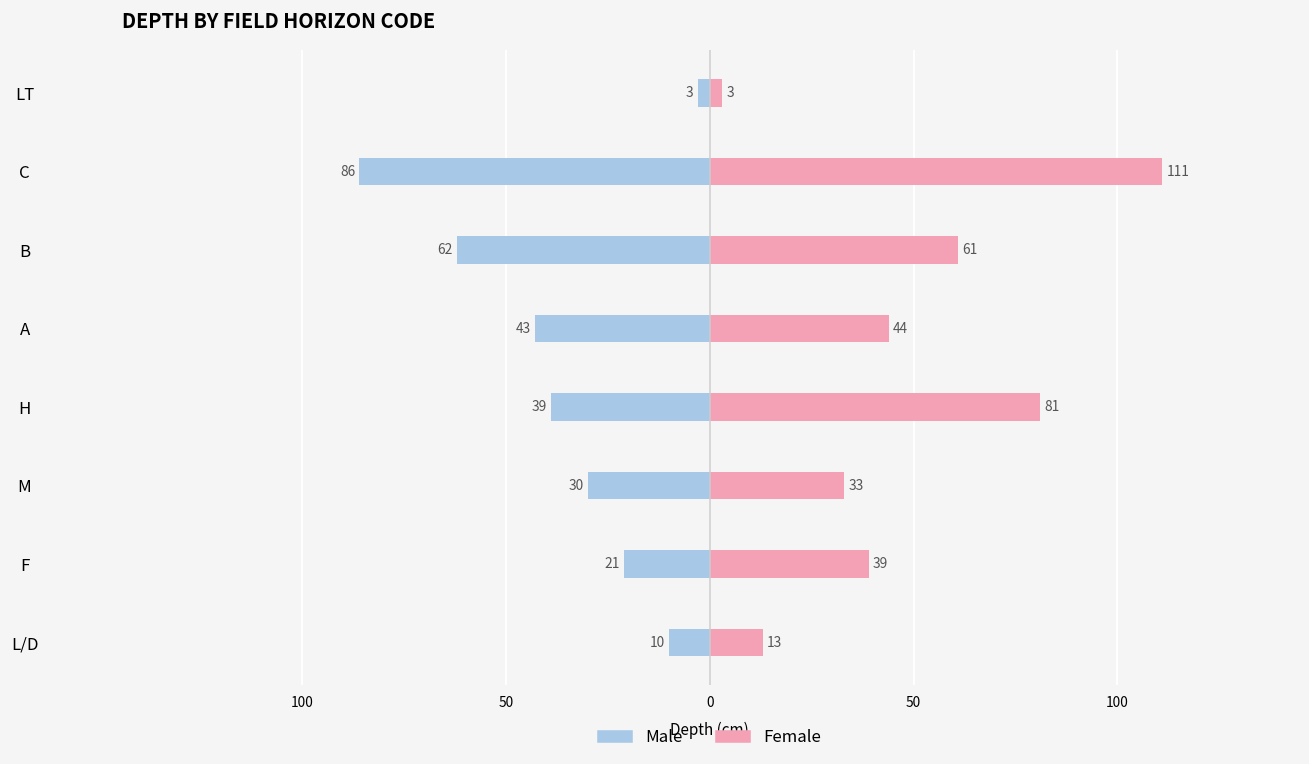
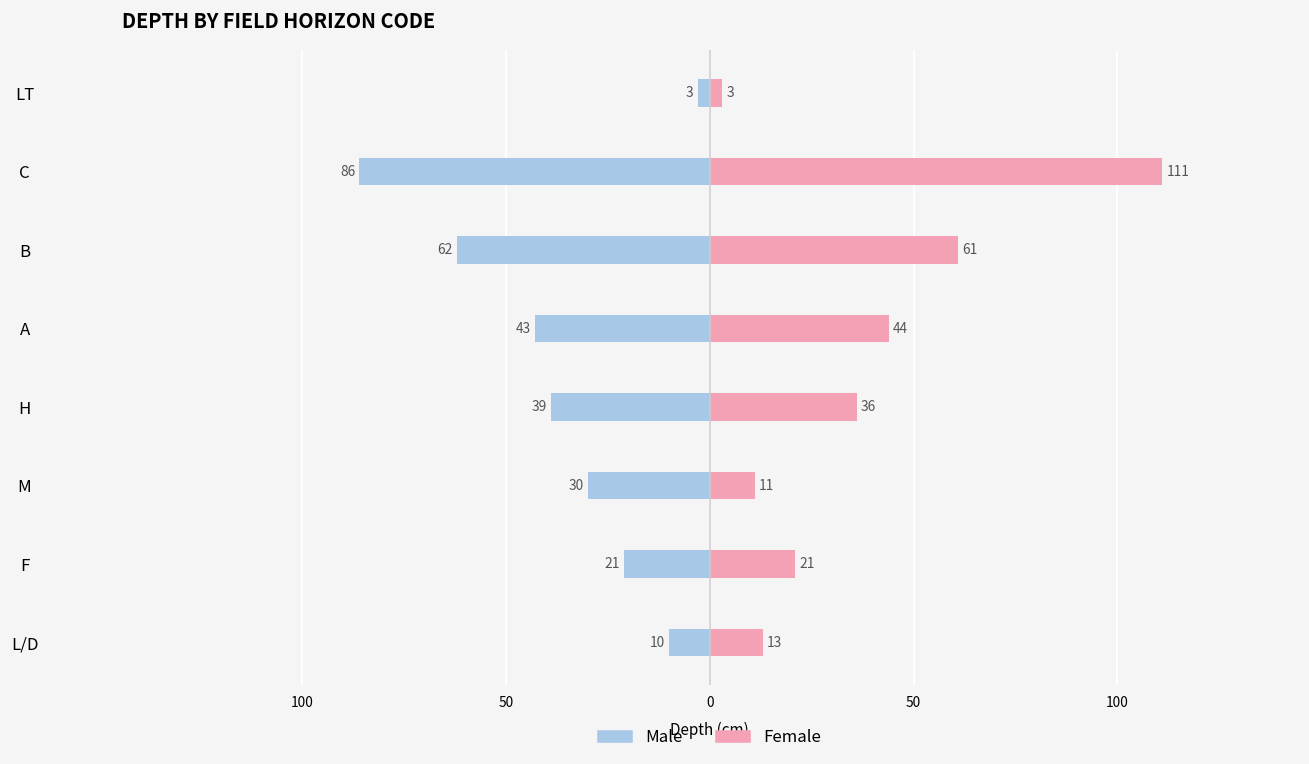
  {
    "Female": {
      "LT": 3,
      "C": 111,
      "B": 61,
      "A": 44,
-     "H": 81,
-     "M": 33,
-     "F": 39,
+     "H": 36,
+     "M": 11,
+     "F": 21,
      "L/D": 13
    }
  }
